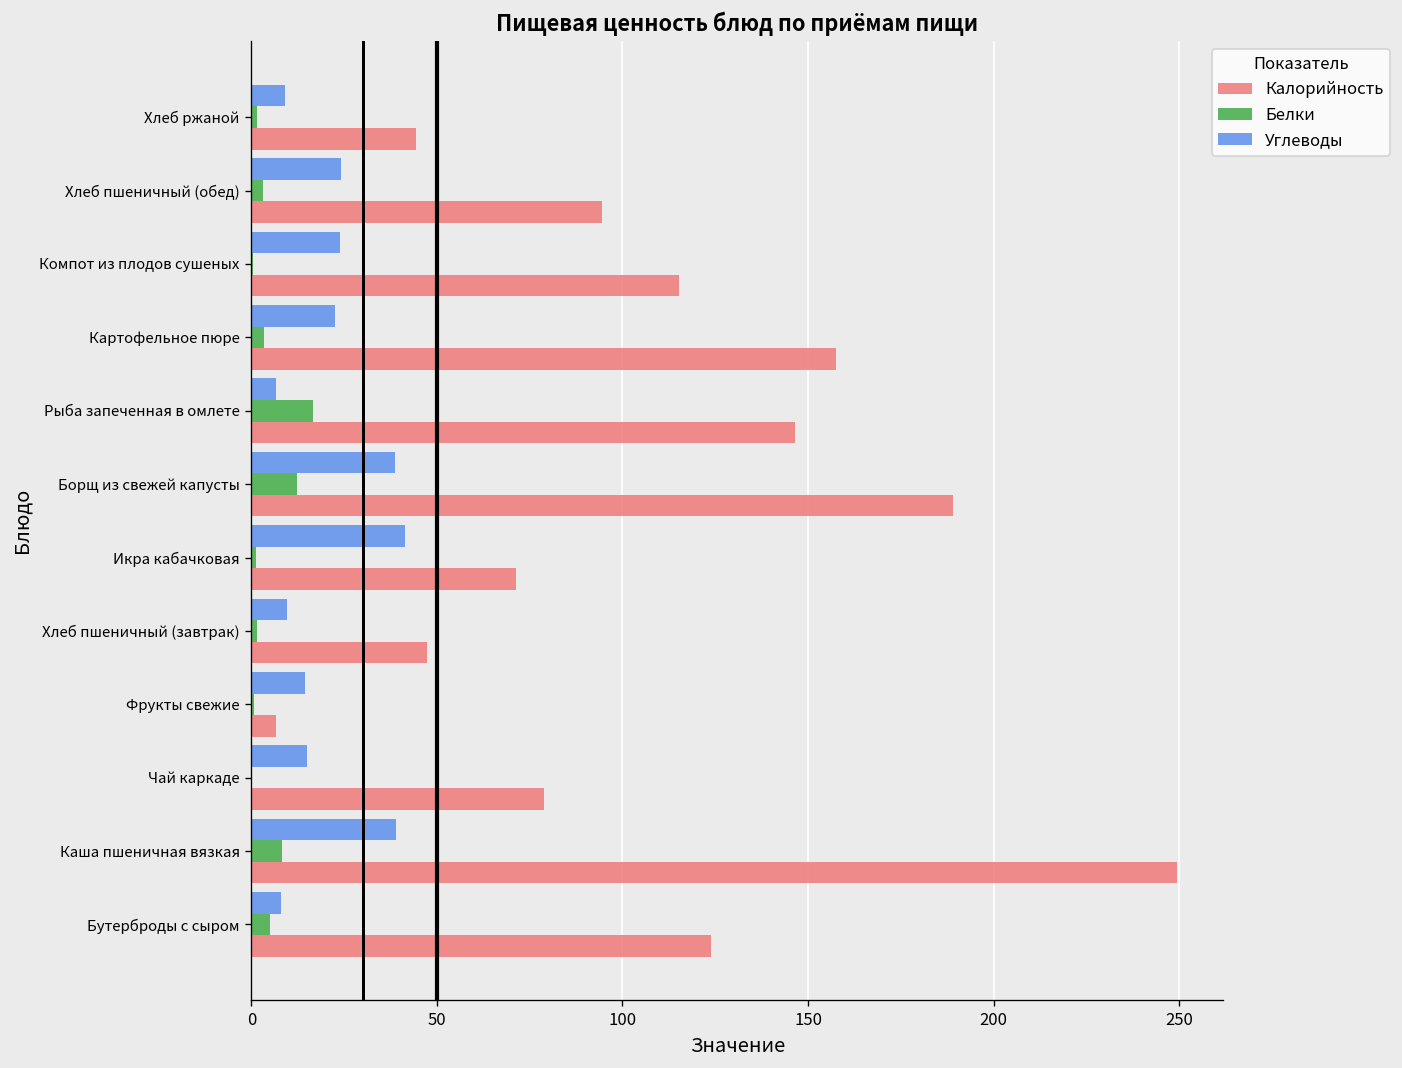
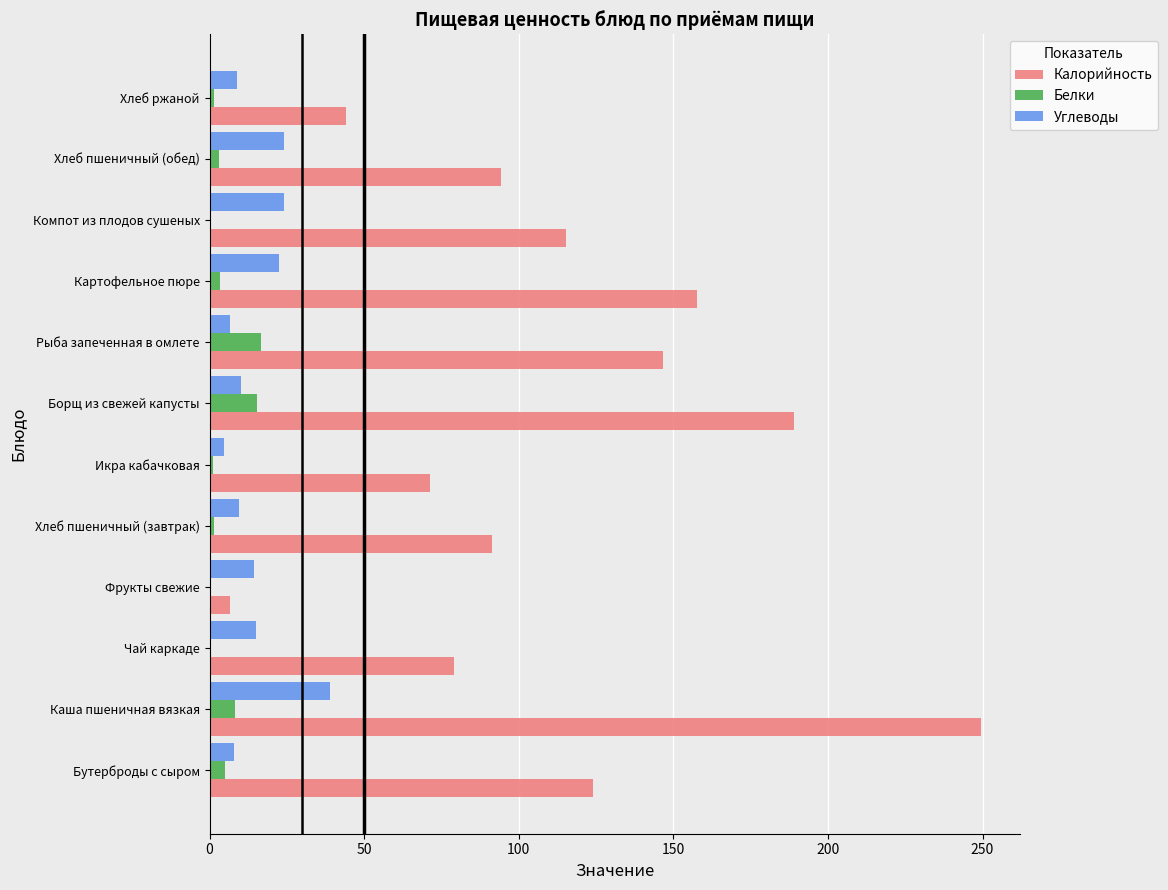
  {
    "Калорийность": {
      "Хлеб ржаной": 44,
      "Хлеб пшеничный (обед)": 94,
      "Компот из плодов сушеных": 115,
      "Картофельное пюре": 158,
      "Рыба запеченная в омлете": 147,
      "Борщ из свежей капусты": 189,
      "Икра кабачковая": 71,
-     "Хлеб пшеничный (завтрак)": 47,
+     "Хлеб пшеничный (завтрак)": 91,
      "Фрукты свежие": 7,
      "Чай каркаде": 79,
      "Каша пшеничная вязкая": 249,
      "Бутерброды с сыром": 124
    },
    "Белки": {
      "Хлеб ржаной": 2,
      "Хлеб пшеничный (обед)": 3,
      "Картофельное пюре": 3,
      "Рыба запеченная в омлете": 17,
-     "Борщ из свежей капусты": 12,
+     "Борщ из свежей капусты": 15,
      "Икра кабачковая": 1,
      "Хлеб пшеничный (завтрак)": 2,
      "Чай каркаде": 0,
      "Каша пшеничная вязкая": 8,
      "Бутерброды с сыром": 5
    },
    "Углеводы": {
      "Хлеб ржаной": 9,
      "Хлеб пшеничный (обед)": 24,
      "Компот из плодов сушеных": 24,
      "Картофельное пюре": 22,
      "Рыба запеченная в омлете": 7,
-     "Борщ из свежей капусты": 39,
-     "Икра кабачковая": 41,
+     "Борщ из свежей капусты": 10,
+     "Икра кабачковая": 5,
      "Хлеб пшеничный (завтрак)": 10,
      "Фрукты свежие": 14,
      "Чай каркаде": 15,
      "Каша пшеничная вязкая": 39,
      "Бутерброды с сыром": 8
    }
  }
